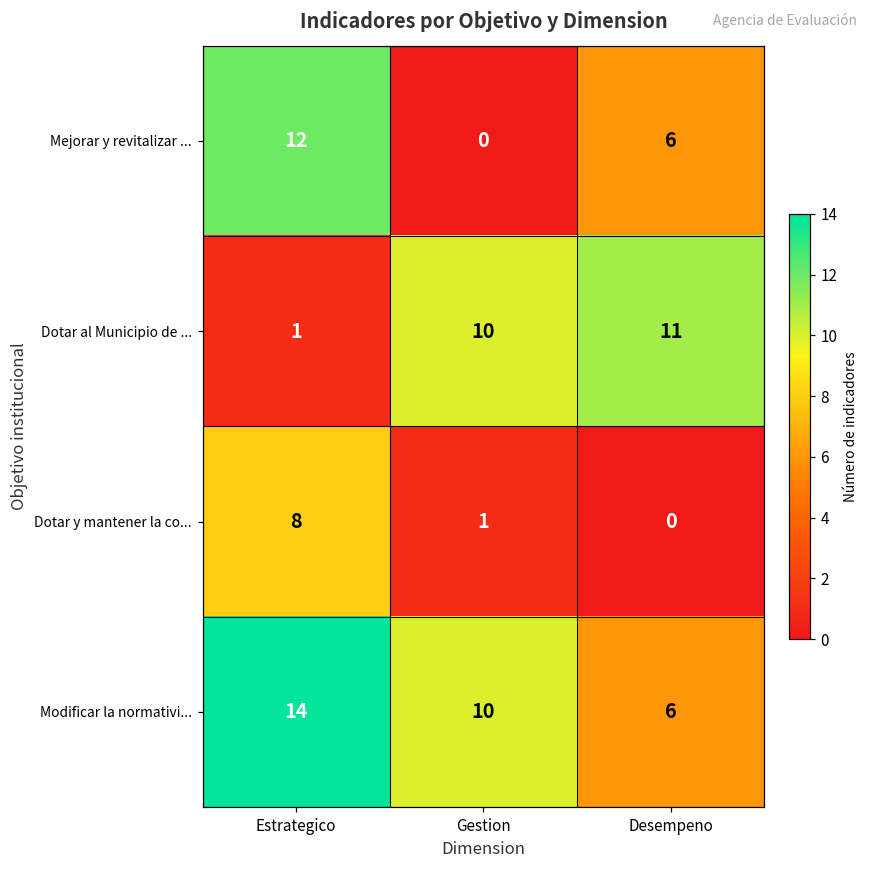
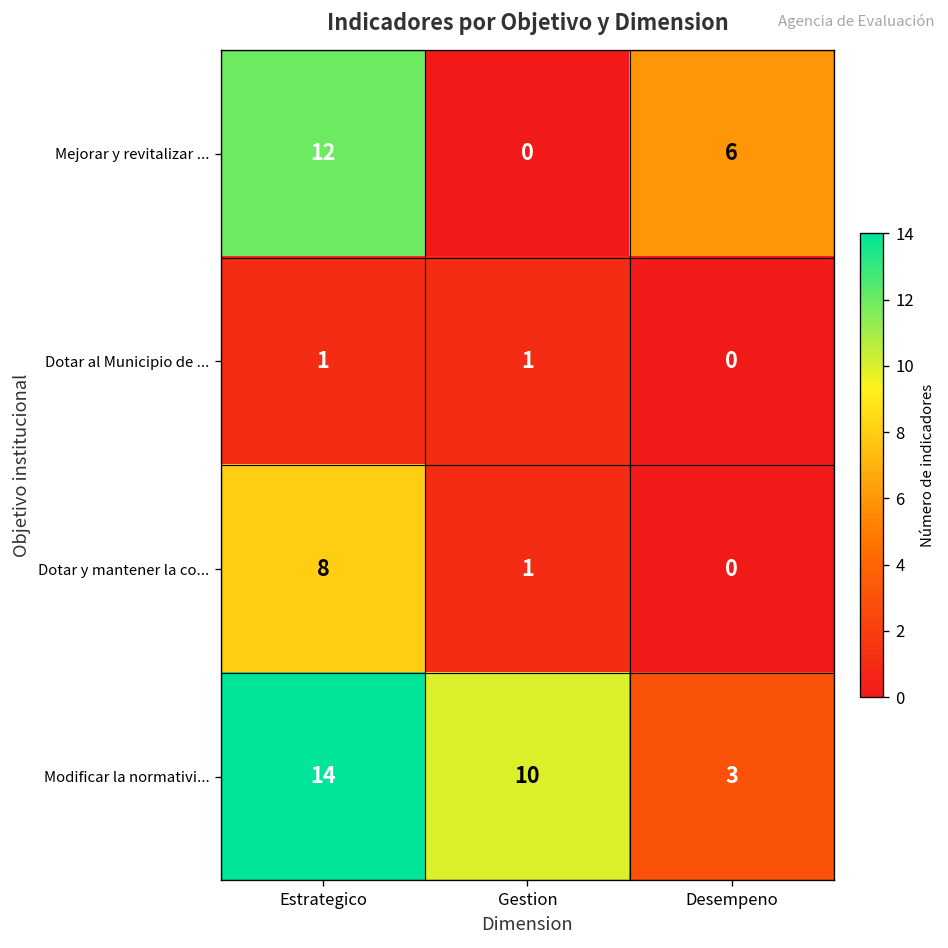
  {
    "Mejorar y revitalizar ...": {
      "Estrategico": 12,
      "Gestion": 0,
      "Desempeno": 6
    },
    "Dotar al Municipio de ...": {
      "Estrategico": 1,
-     "Gestion": 10,
-     "Desempeno": 11
+     "Gestion": 1,
+     "Desempeno": 0
    },
    "Dotar y mantener la co...": {
      "Estrategico": 8,
      "Gestion": 1,
      "Desempeno": 0
    },
    "Modificar la normativi...": {
      "Estrategico": 14,
      "Gestion": 10,
-     "Desempeno": 6
+     "Desempeno": 3
    }
  }
